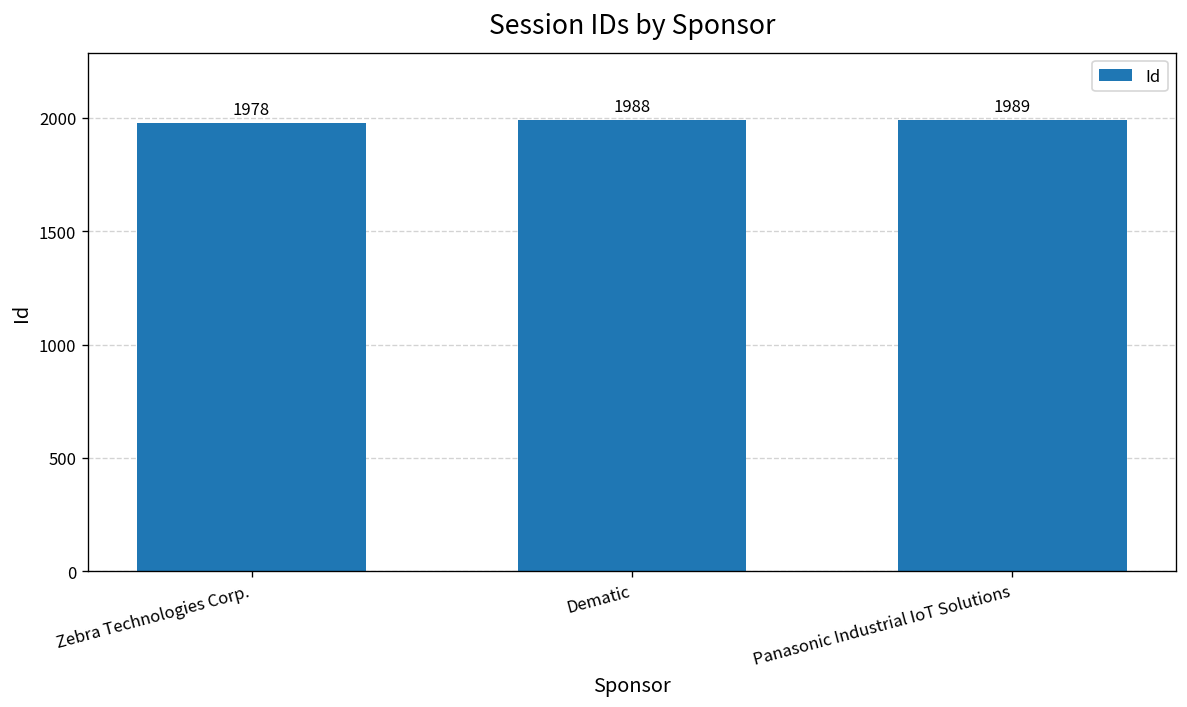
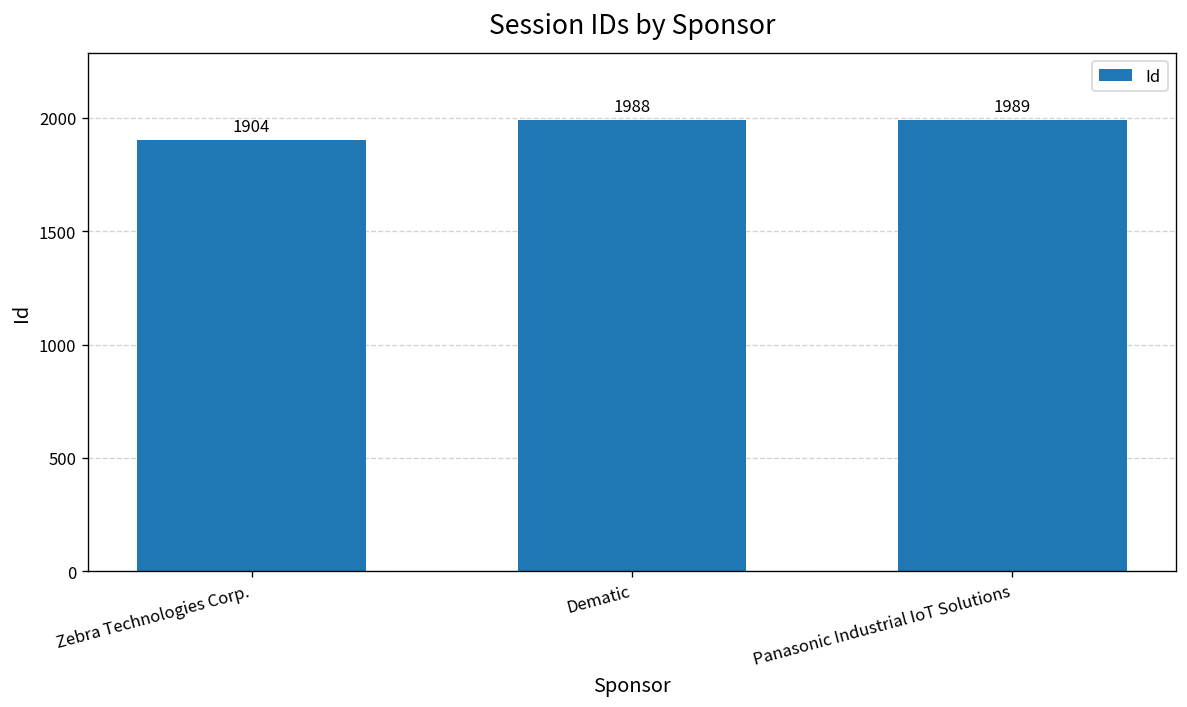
  {
-   "Zebra Technologies Corp.": 1978,
+   "Zebra Technologies Corp.": 1904,
    "Dematic": 1988,
    "Panasonic Industrial IoT Solutions": 1989
  }
